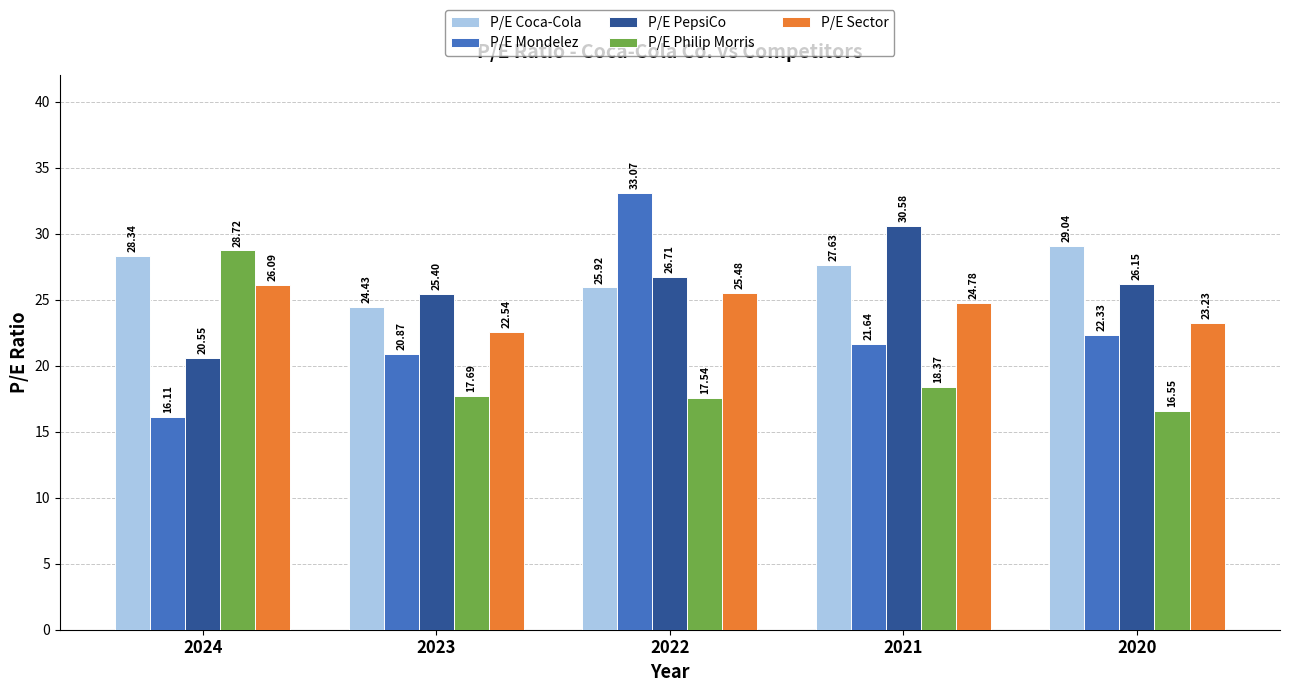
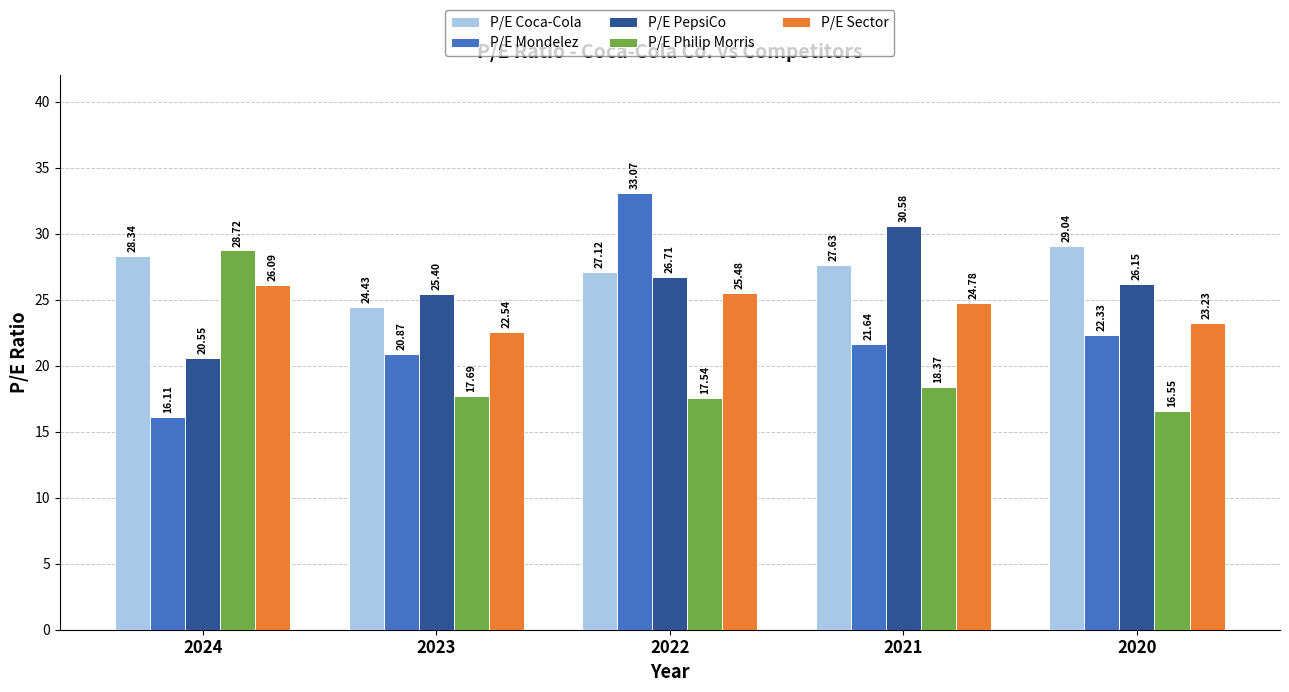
  {
    "P/E Coca-Cola": {
      "2024": 28.34,
      "2023": 24.43,
-     "2022": 25.92,
+     "2022": 27.12,
      "2021": 27.63,
      "2020": 29.04
    },
    "P/E Philip Morris": {
      "2024": 28.72,
      "2023": 17.69,
      "2022": 17.54,
      "2021": 18.37,
      "2020": 16.55
    },
    "P/E Sector": {
      "2024": 26.09,
      "2023": 22.54,
      "2022": 25.48,
      "2021": 24.78,
      "2020": 23.23
    }
  }
